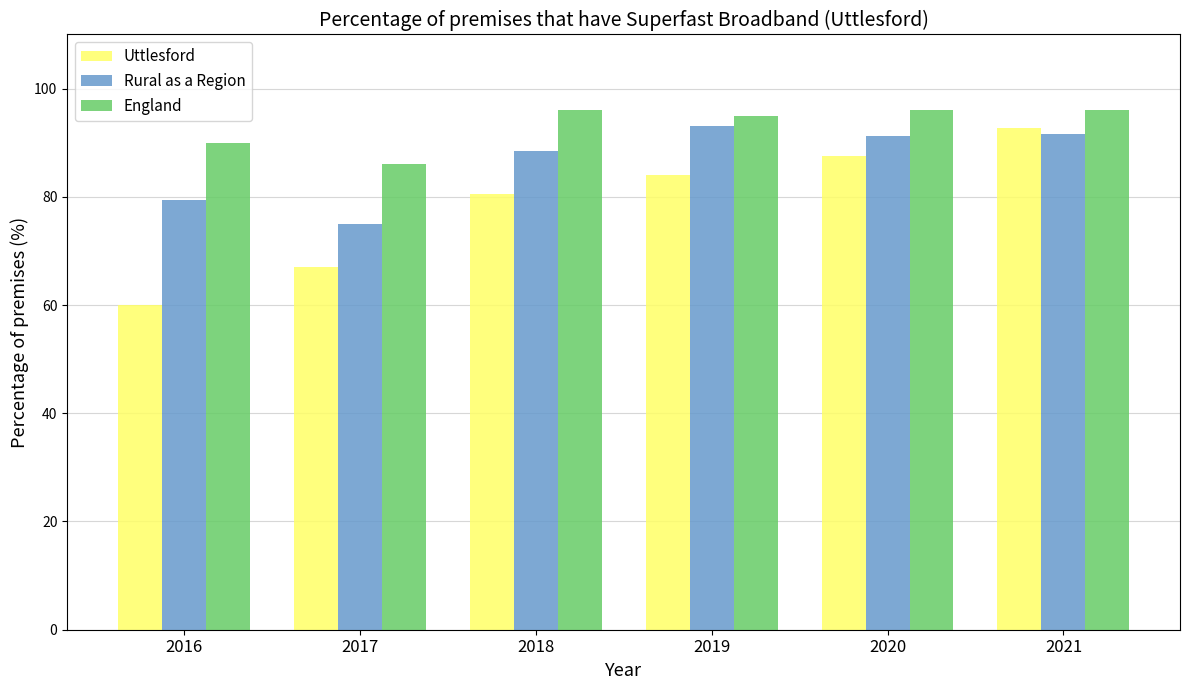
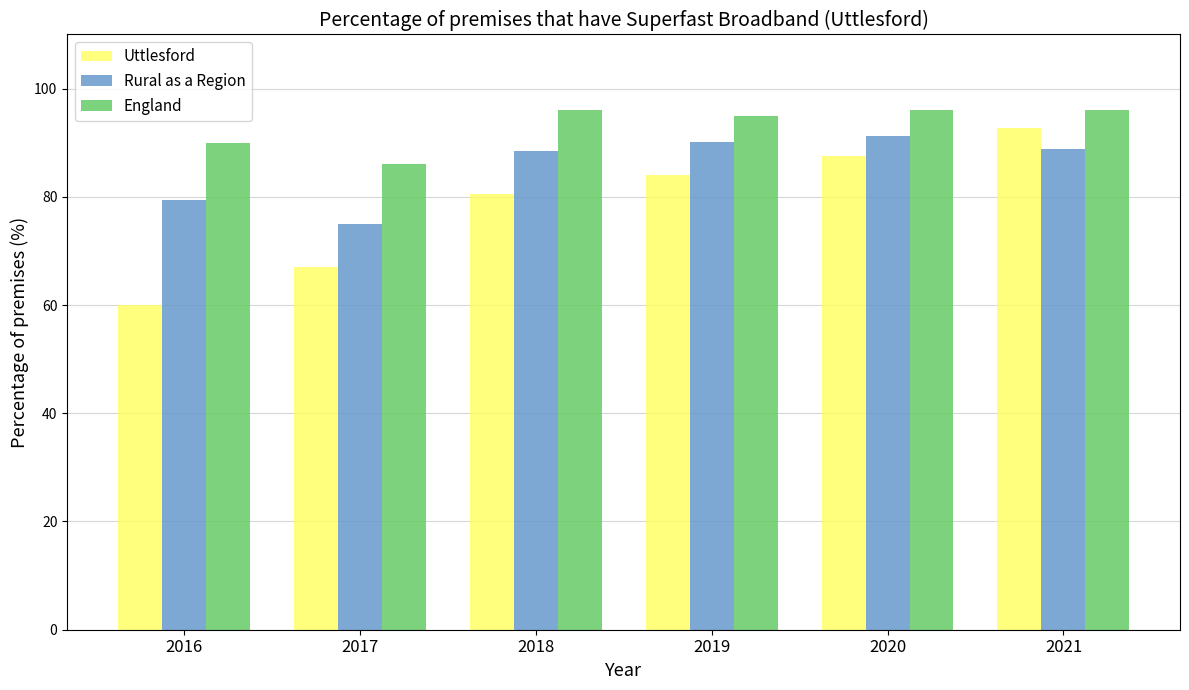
  {
    "Uttlesford": {
      "2016": 60,
      "2017": 67,
      "2018": 81,
      "2019": 84,
      "2020": 88,
      "2021": 93
    },
    "Rural as a Region": {
      "2016": 79,
      "2017": 75,
      "2018": 88,
-     "2019": 93,
+     "2019": 90,
      "2020": 91,
-     "2021": 92
+     "2021": 89
    },
    "England": {
      "2016": 90,
      "2017": 86,
      "2018": 96,
      "2019": 95,
      "2020": 96,
      "2021": 96
    }
  }
